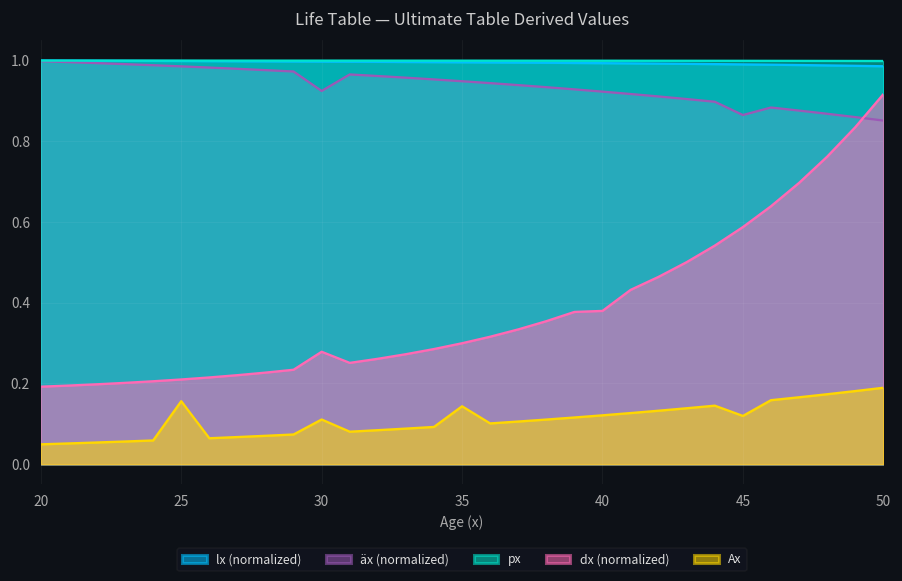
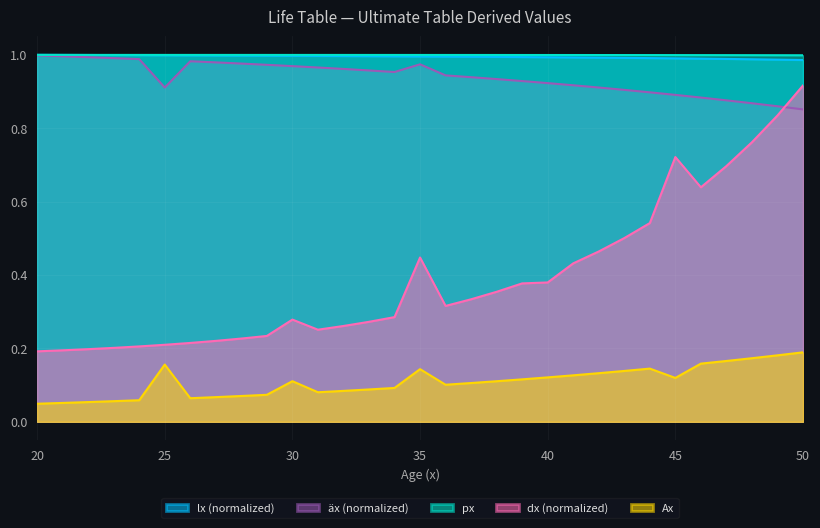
  {
    "äx (normalized)": {
-     "25": 0.99,
-     "30": 0.92,
-     "35": 0.95,
+     "25": 0.91,
+     "30": 0.97,
+     "35": 0.97,
      "40": 0.92,
-     "45": 0.86,
+     "45": 0.89,
      "50": 0.85
    },
    "dx (normalized)": {
      "20": 0.19,
      "25": 0.21,
      "30": 0.28,
-     "35": 0.30,
+     "35": 0.45,
      "40": 0.38,
-     "45": 0.59,
+     "45": 0.72,
      "50": 0.92
    },
    "Ax": {
      "20": 0.05,
      "25": 0.16,
      "30": 0.11,
      "35": 0.14,
      "40": 0.12,
      "45": 0.12,
      "50": 0.19
    }
  }
